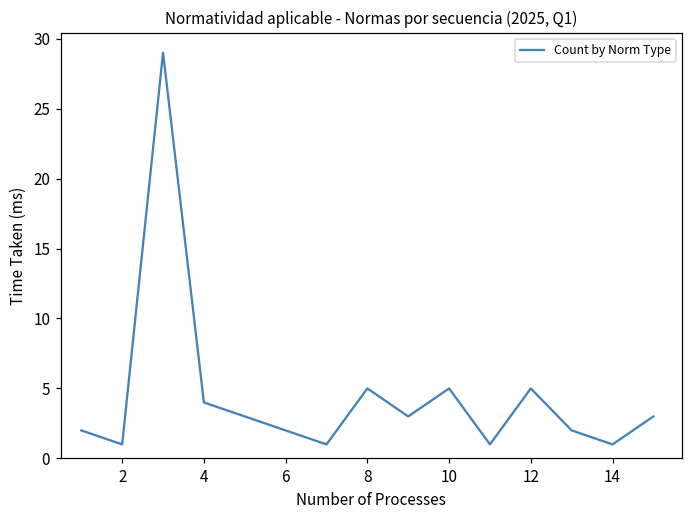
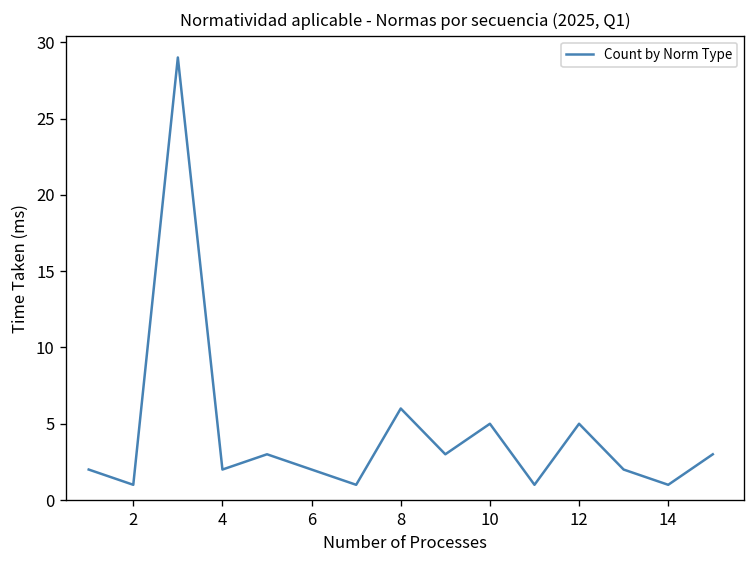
  {
    "2": 1,
-   "4": 4,
+   "4": 2,
    "6": 2,
-   "8": 5,
+   "8": 6,
    "10": 5,
    "12": 5,
    "14": 1
  }
